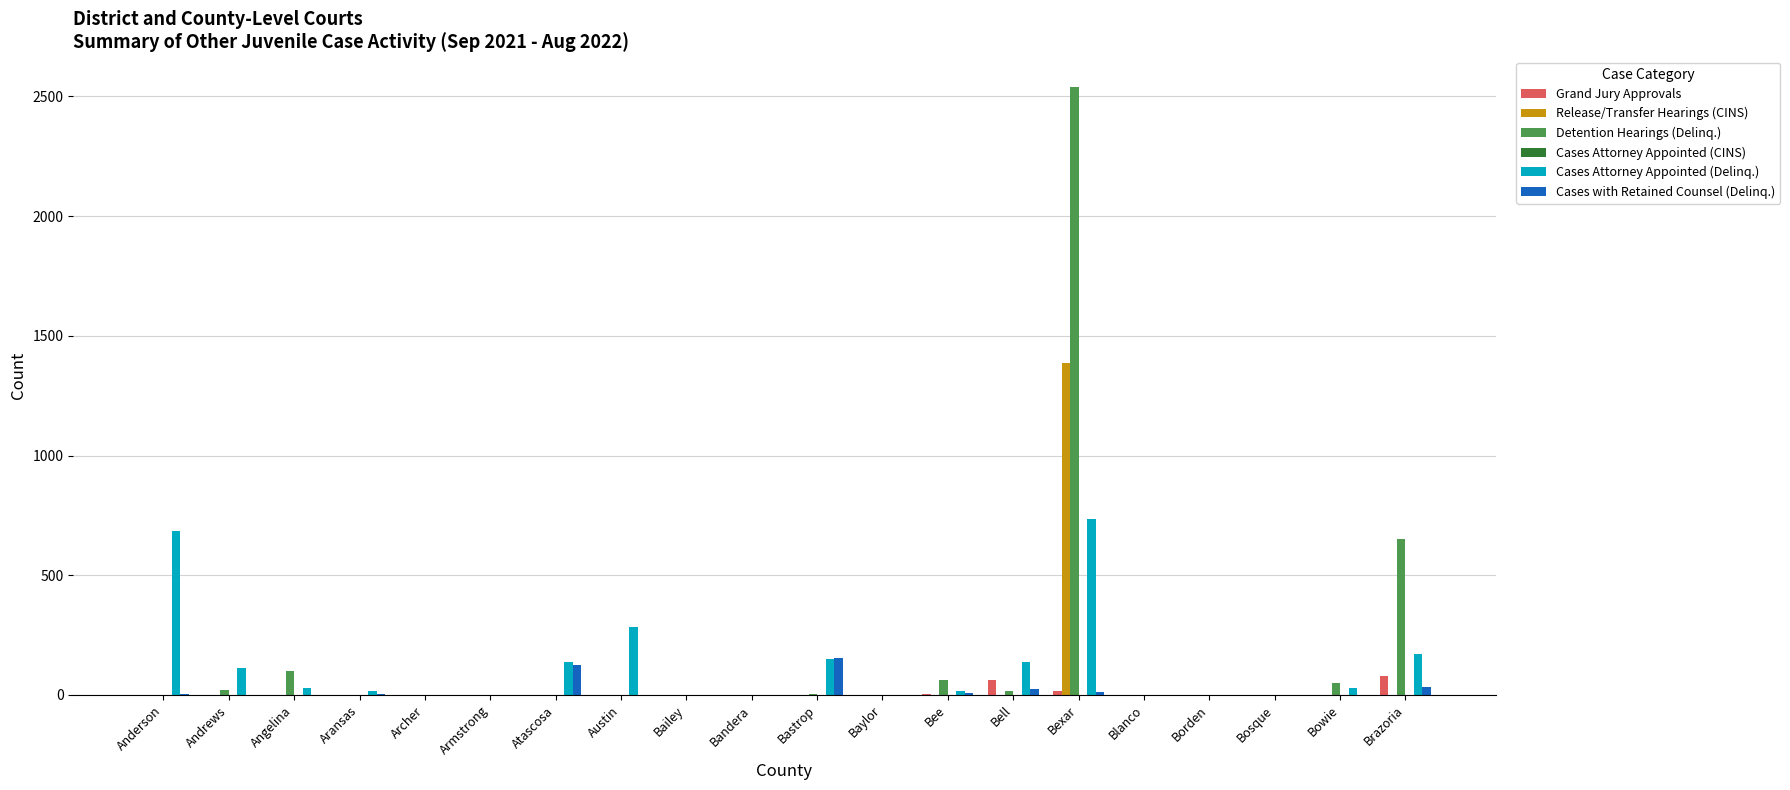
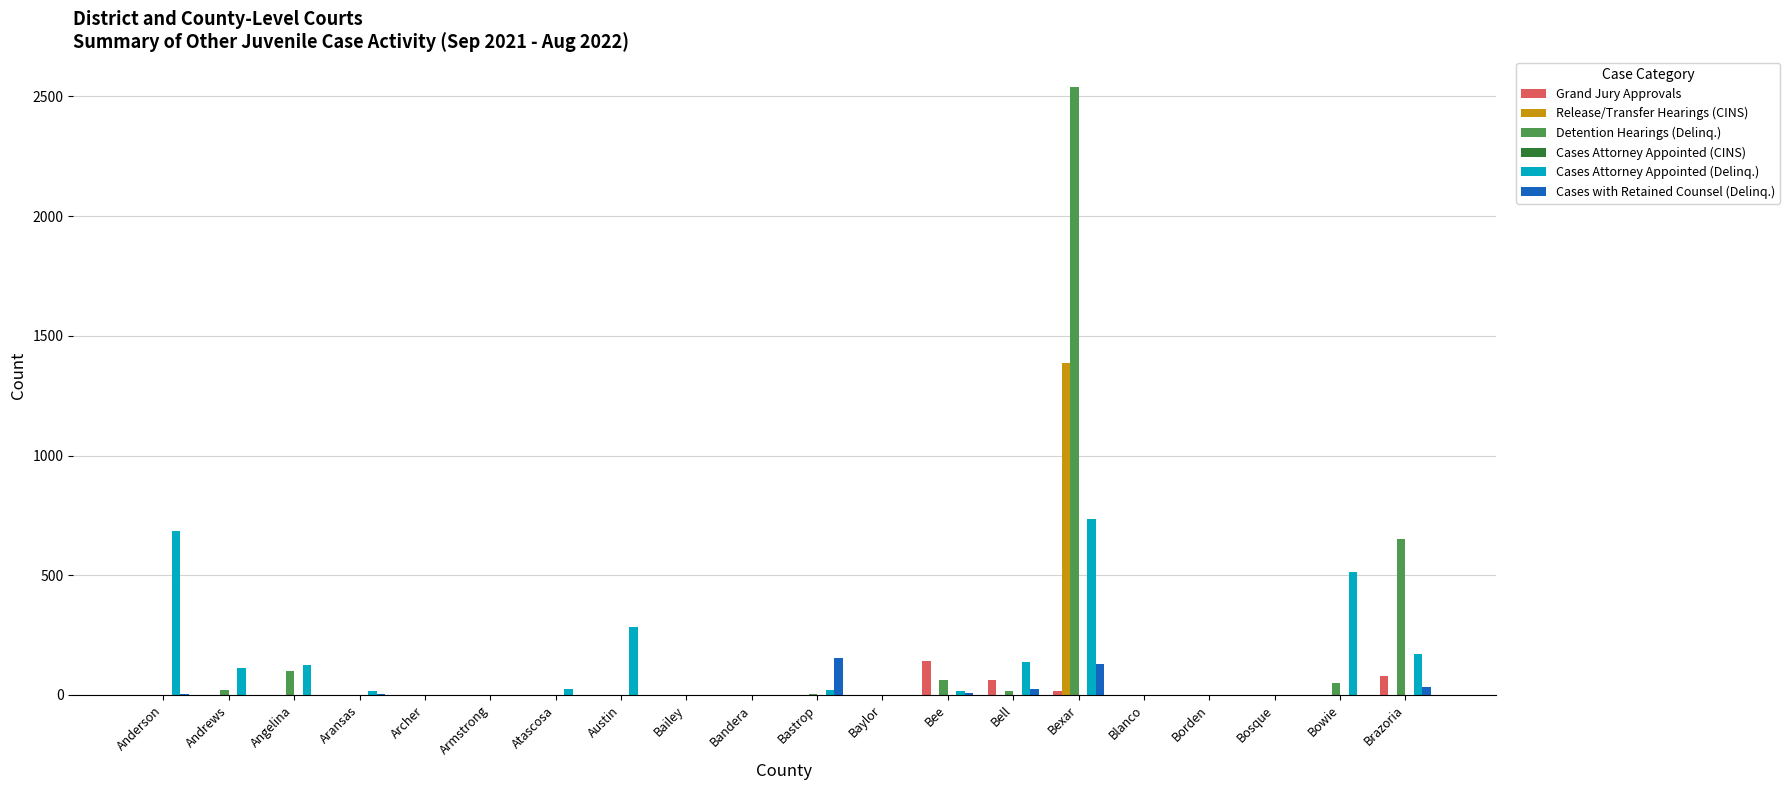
  {
    "Grand Jury Approvals": {
      "Anderson": 0,
      "Andrews": 0,
      "Angelina": 0,
      "Aransas": 0,
      "Archer": 0,
      "Armstrong": 0,
      "Atascosa": 0,
      "Austin": 0,
      "Bailey": 0,
      "Bandera": 0,
      "Bastrop": 0,
      "Baylor": 0,
-     "Bee": 0,
+     "Bee": 140,
      "Bell": 60,
      "Bexar": 20,
      "Blanco": 0,
      "Borden": 0,
      "Bosque": 0,
      "Bowie": 0,
      "Brazoria": 80
    },
    "Release/Transfer Hearings (CINS)": {
      "Anderson": 0,
      "Andrews": 0,
      "Angelina": 0,
      "Aransas": 0,
      "Archer": 0,
      "Armstrong": 0,
      "Atascosa": 0,
      "Austin": 0,
      "Bailey": 0,
      "Bandera": 0,
      "Bastrop": 0,
      "Baylor": 0,
      "Bee": 0,
      "Bell": 0,
      "Bexar": 1390,
      "Blanco": 0,
      "Borden": 0,
      "Bosque": 0,
      "Bowie": 0
    },
    "Cases Attorney Appointed (Delinq.)": {
      "Anderson": 690,
      "Andrews": 110,
-     "Angelina": 30,
+     "Angelina": 130,
      "Aransas": 20,
      "Archer": 0,
      "Armstrong": 0,
-     "Atascosa": 140,
+     "Atascosa": 30,
      "Austin": 280,
      "Bailey": 0,
      "Bandera": 0,
-     "Bastrop": 150,
+     "Bastrop": 20,
      "Baylor": 0,
      "Bee": 20,
      "Bell": 140,
      "Bexar": 730,
      "Blanco": 0,
      "Borden": 0,
      "Bosque": 0,
-     "Bowie": 30,
+     "Bowie": 510,
      "Brazoria": 170
    },
    "Cases with Retained Counsel (Delinq.)": {
      "Andrews": 0,
      "Angelina": 0,
      "Armstrong": 0,
-     "Atascosa": 120,
+     "Atascosa": 0,
      "Austin": 0,
      "Bailey": 0,
      "Bandera": 0,
      "Bastrop": 160,
      "Baylor": 0,
      "Bell": 20,
-     "Bexar": 10,
+     "Bexar": 130,
      "Blanco": 0,
      "Borden": 0,
      "Bosque": 0,
      "Bowie": 0,
      "Brazoria": 40
    }
  }
